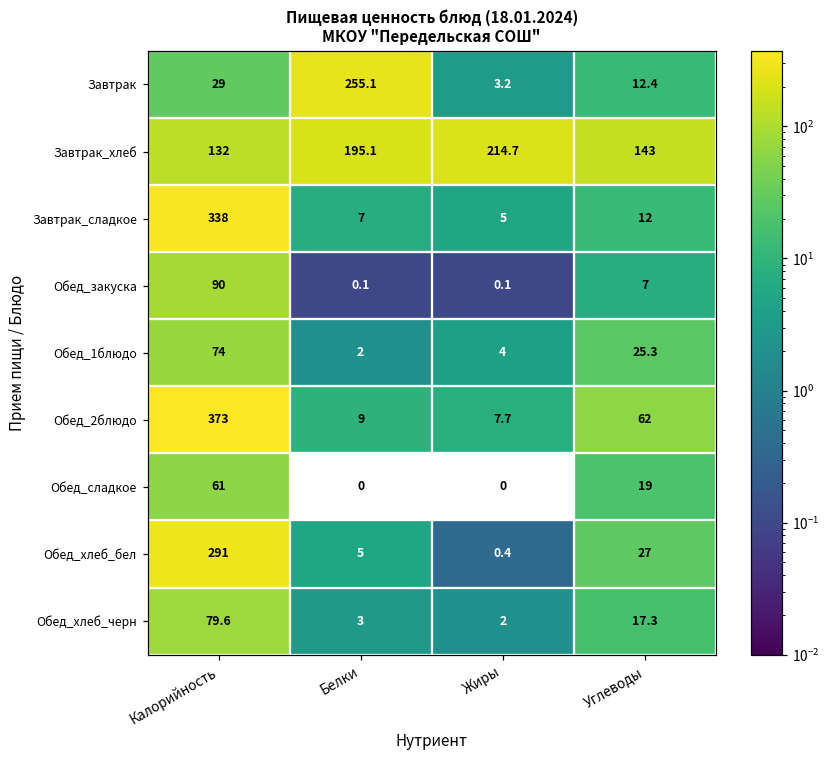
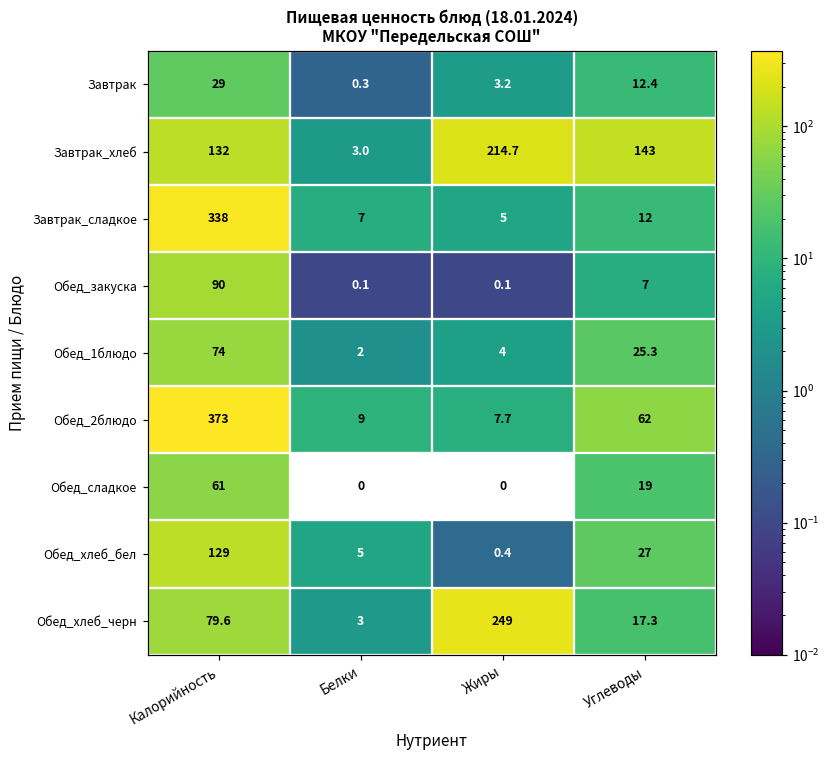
  {
    "Завтрак": {
      "Калорийность": 29,
-     "Белки": 255.1,
+     "Белки": 0.3,
      "Жиры": 3.2,
      "Углеводы": 12.4
    },
    "Завтрак_хлеб": {
      "Калорийность": 132,
-     "Белки": 195.1,
+     "Белки": 3.0,
      "Жиры": 214.7,
      "Углеводы": 143
    },
    "Завтрак_сладкое": {
      "Калорийность": 338,
      "Белки": 7,
      "Жиры": 5,
      "Углеводы": 12
    },
    "Обед_закуска": {
      "Калорийность": 90,
      "Белки": 0.1,
      "Жиры": 0.1,
      "Углеводы": 7
    },
    "Обед_1блюдо": {
      "Калорийность": 74,
      "Белки": 2,
      "Жиры": 4,
      "Углеводы": 25.3
    },
    "Обед_2блюдо": {
      "Калорийность": 373,
      "Белки": 9,
      "Жиры": 7.7,
      "Углеводы": 62
    },
    "Обед_сладкое": {
      "Калорийность": 61,
      "Белки": 0,
      "Жиры": 0,
      "Углеводы": 19
    },
    "Обед_хлеб_бел": {
-     "Калорийность": 291,
+     "Калорийность": 129,
      "Белки": 5,
      "Жиры": 0.4,
      "Углеводы": 27
    },
    "Обед_хлеб_черн": {
      "Калорийность": 79.6,
      "Белки": 3,
-     "Жиры": 2,
+     "Жиры": 249,
      "Углеводы": 17.3
    }
  }
